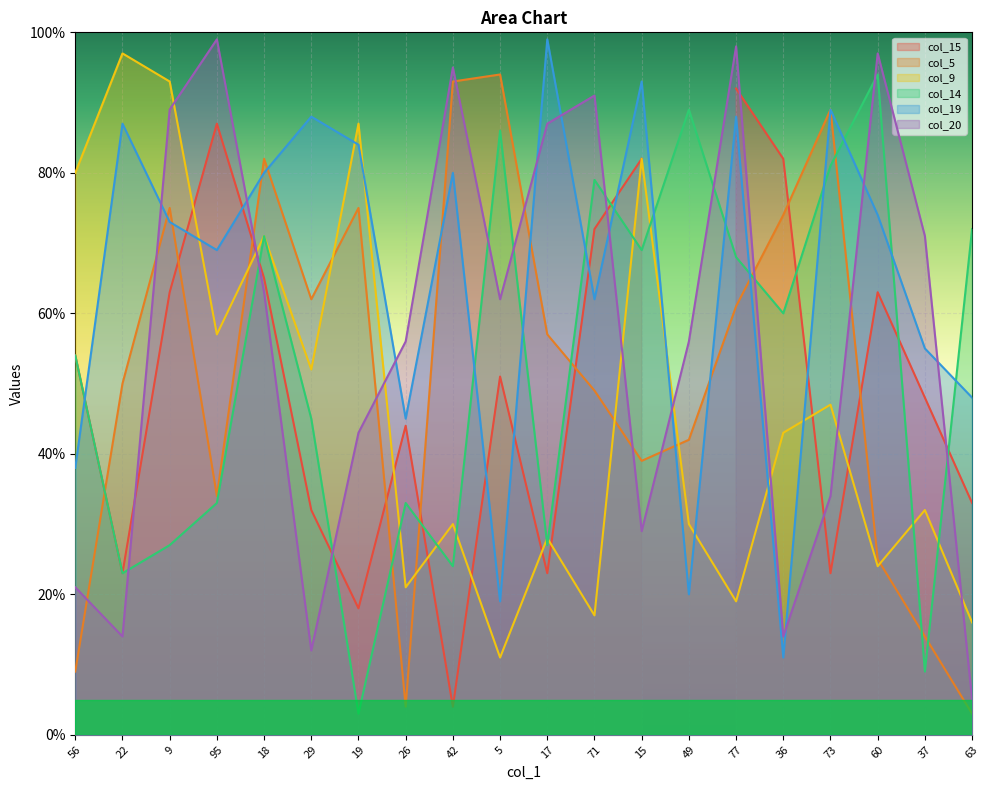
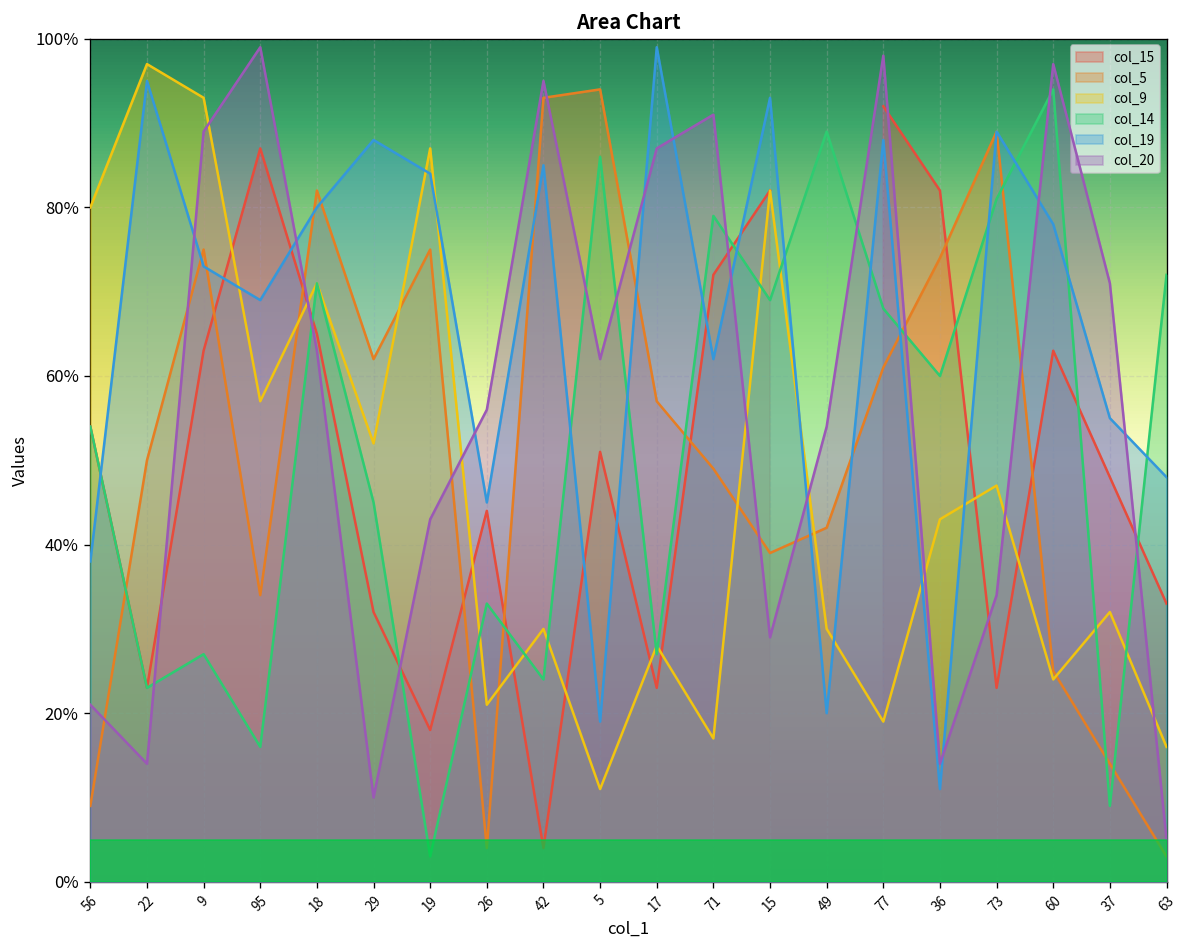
  {
    "col_14": {
      "9": "27%",
-     "95": "33%",
+     "95": "16%",
      "29": "45%",
      "26": "33%",
      "42": "24%",
      "5": "86%",
      "17": "27%",
      "71": "79%",
      "15": "69%",
      "49": "89%",
      "77": "68%",
      "36": "60%",
      "73": "81%",
      "60": "94%",
      "37": "9%",
      "63": "72%"
    },
    "col_19": {
      "56": "38%",
-     "22": "87%",
+     "22": "95%",
      "9": "73%",
      "95": "69%",
      "18": "80%",
      "29": "88%",
      "19": "84%",
      "26": "45%",
-     "42": "80%",
+     "42": "85%",
      "5": "19%",
      "17": "99%",
      "71": "62%",
      "15": "93%",
      "49": "20%",
      "77": "88%",
      "36": "11%",
-     "60": "74%",
+     "60": "78%",
      "37": "55%",
      "63": "48%"
    },
    "col_20": {
      "56": "21%",
      "22": "14%",
      "9": "89%",
      "95": "99%",
      "18": "63%",
-     "29": "12%",
+     "29": "10%",
      "19": "43%",
      "26": "56%",
      "42": "95%",
      "5": "62%",
      "17": "87%",
      "71": "91%",
      "15": "29%",
-     "49": "56%",
+     "49": "54%",
      "77": "98%",
      "36": "14%",
      "73": "34%",
      "60": "97%",
      "37": "71%"
    }
  }
